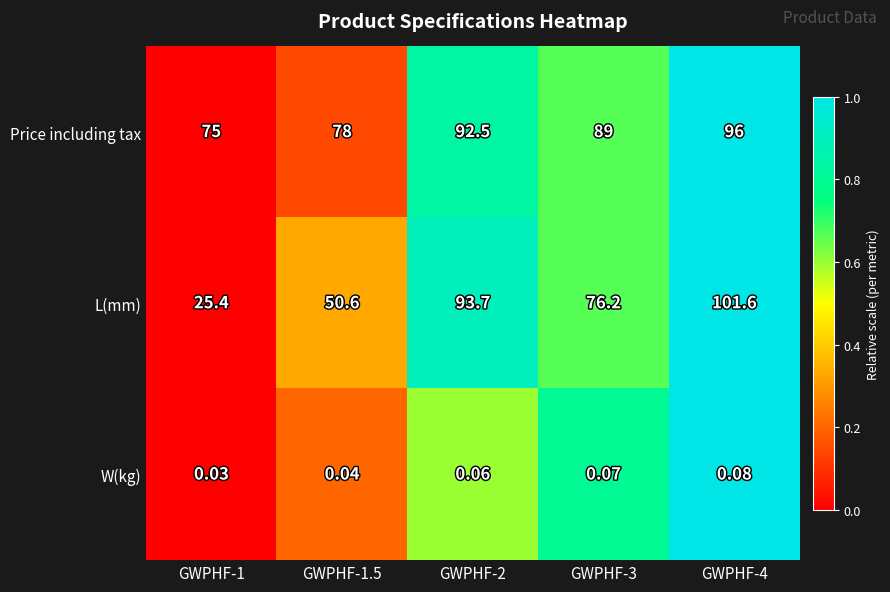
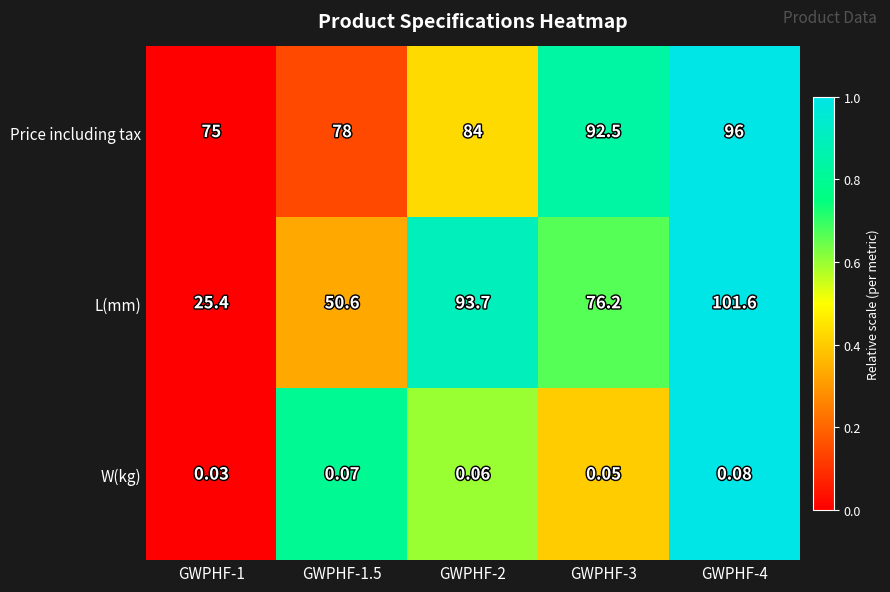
  {
    "Price including tax": {
      "GWPHF-1": 75,
      "GWPHF-1.5": 78,
-     "GWPHF-2": 92.5,
-     "GWPHF-3": 89,
+     "GWPHF-2": 84,
+     "GWPHF-3": 92.5,
      "GWPHF-4": 96
    },
    "L(mm)": {
      "GWPHF-1": 25.4,
      "GWPHF-1.5": 50.6,
      "GWPHF-2": 93.7,
      "GWPHF-3": 76.2,
      "GWPHF-4": 101.6
    },
    "W(kg)": {
      "GWPHF-1": 0.03,
-     "GWPHF-1.5": 0.04,
+     "GWPHF-1.5": 0.07,
      "GWPHF-2": 0.06,
-     "GWPHF-3": 0.07,
+     "GWPHF-3": 0.05,
      "GWPHF-4": 0.08
    }
  }
